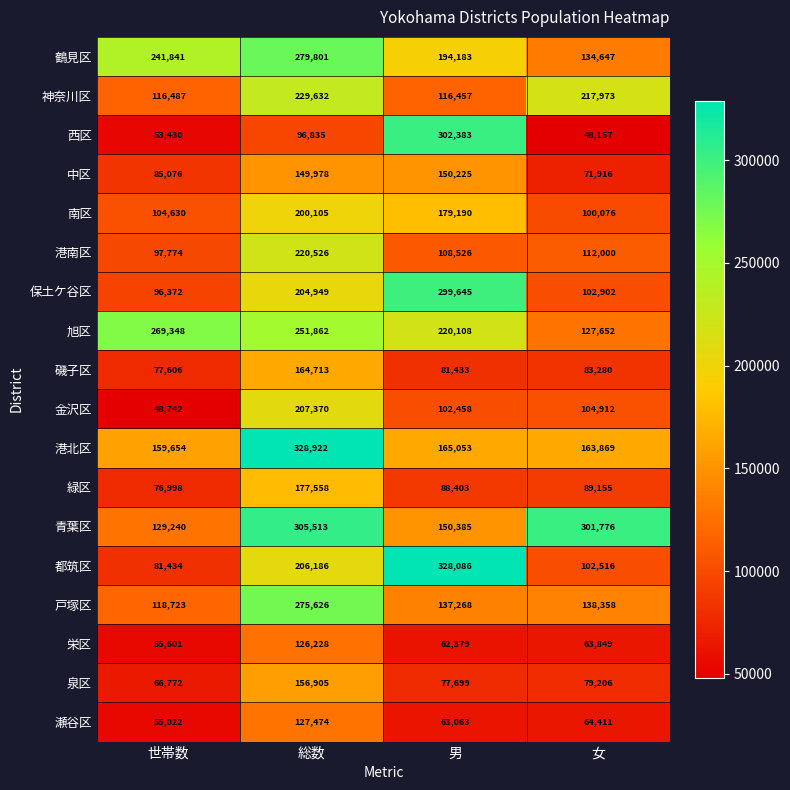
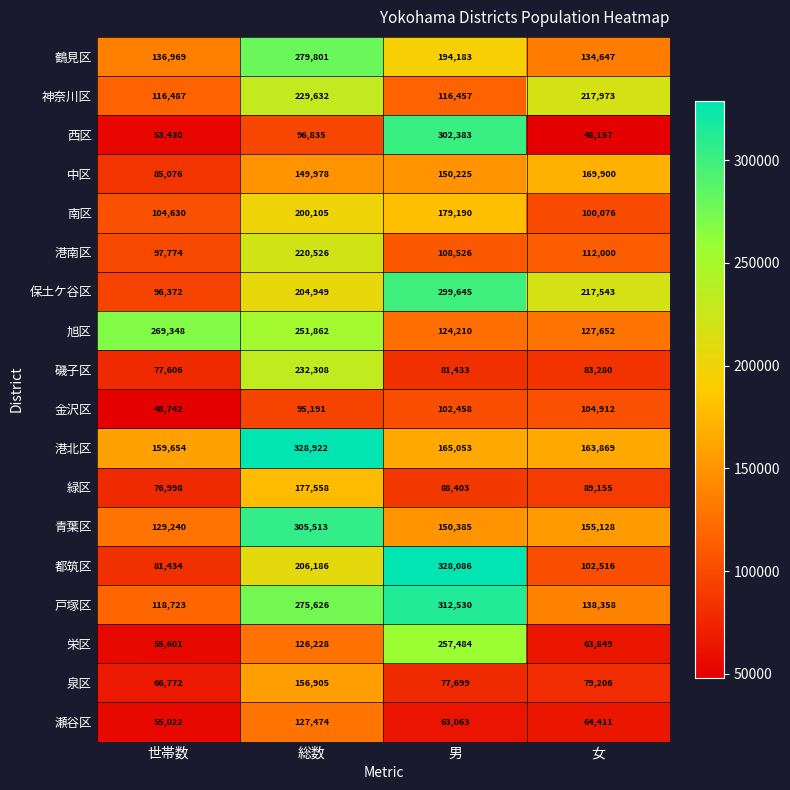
  {
    "鶴見区": {
-     "世帯数": "241,841",
+     "世帯数": "136,969",
      "総数": "279,801",
      "男": "194,183",
      "女": "134,647"
    },
    "神奈川区": {
      "世帯数": "116,487",
      "総数": "229,632",
      "男": "116,457",
      "女": "217,973"
    },
    "西区": {
      "世帯数": "53,430",
      "総数": "96,835",
      "男": "302,383",
      "女": "48,157"
    },
    "中区": {
      "世帯数": "85,076",
      "総数": "149,978",
      "男": "150,225",
-     "女": "71,916"
+     "女": "169,900"
    },
    "南区": {
      "世帯数": "104,630",
      "総数": "200,105",
      "男": "179,190",
      "女": "100,076"
    },
    "港南区": {
      "世帯数": "97,774",
      "総数": "220,526",
      "男": "108,526",
      "女": "112,000"
    },
    "保土ケ谷区": {
      "世帯数": "96,372",
      "総数": "204,949",
      "男": "299,645",
-     "女": "102,902"
+     "女": "217,543"
    },
    "旭区": {
      "世帯数": "269,348",
      "総数": "251,862",
-     "男": "220,108",
+     "男": "124,210",
      "女": "127,652"
    },
    "磯子区": {
      "世帯数": "77,606",
-     "総数": "164,713",
+     "総数": "232,308",
      "男": "81,433",
      "女": "83,280"
    },
    "金沢区": {
      "世帯数": "48,742",
-     "総数": "207,370",
+     "総数": "95,191",
      "男": "102,458",
      "女": "104,912"
    },
    "港北区": {
      "世帯数": "159,654",
      "総数": "328,922",
      "男": "165,053",
      "女": "163,869"
    },
    "緑区": {
      "世帯数": "76,998",
      "総数": "177,558",
      "男": "88,403",
      "女": "89,155"
    },
    "青葉区": {
      "世帯数": "129,240",
      "総数": "305,513",
      "男": "150,385",
-     "女": "301,776"
+     "女": "155,128"
    },
    "都筑区": {
      "世帯数": "81,434",
      "総数": "206,186",
      "男": "328,086",
      "女": "102,516"
    },
    "戸塚区": {
      "世帯数": "118,723",
      "総数": "275,626",
-     "男": "137,268",
+     "男": "312,530",
      "女": "138,358"
    },
    "栄区": {
      "世帯数": "55,601",
      "総数": "126,228",
-     "男": "62,379",
+     "男": "257,484",
      "女": "63,849"
    },
    "泉区": {
      "世帯数": "66,772",
      "総数": "156,905",
      "男": "77,699",
      "女": "79,206"
    },
    "瀬谷区": {
      "世帯数": "55,022",
      "総数": "127,474",
      "男": "63,063",
      "女": "64,411"
    }
  }
